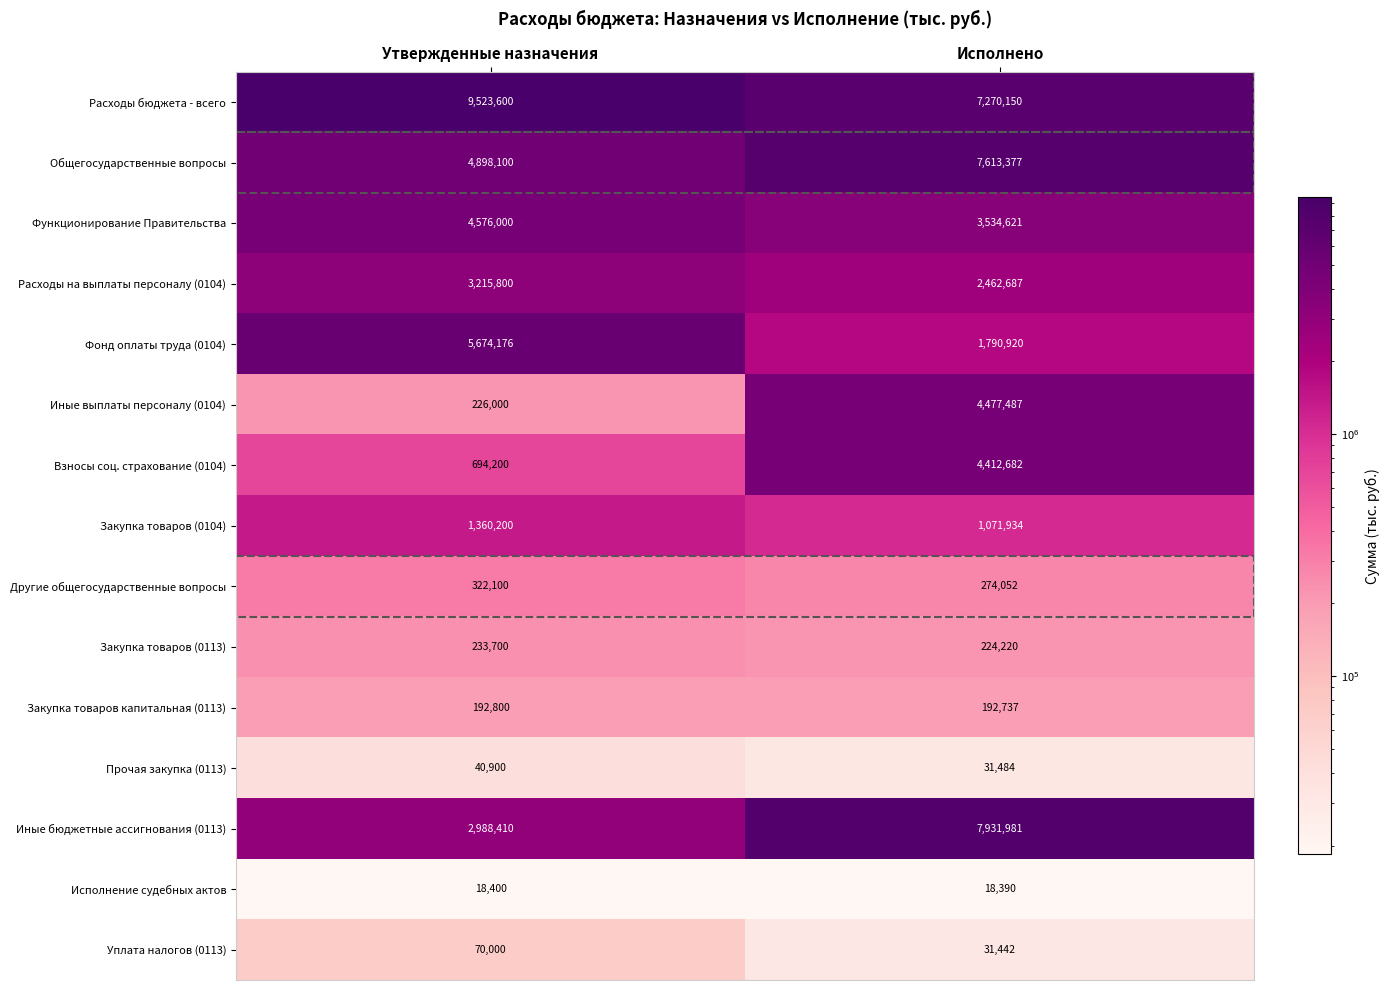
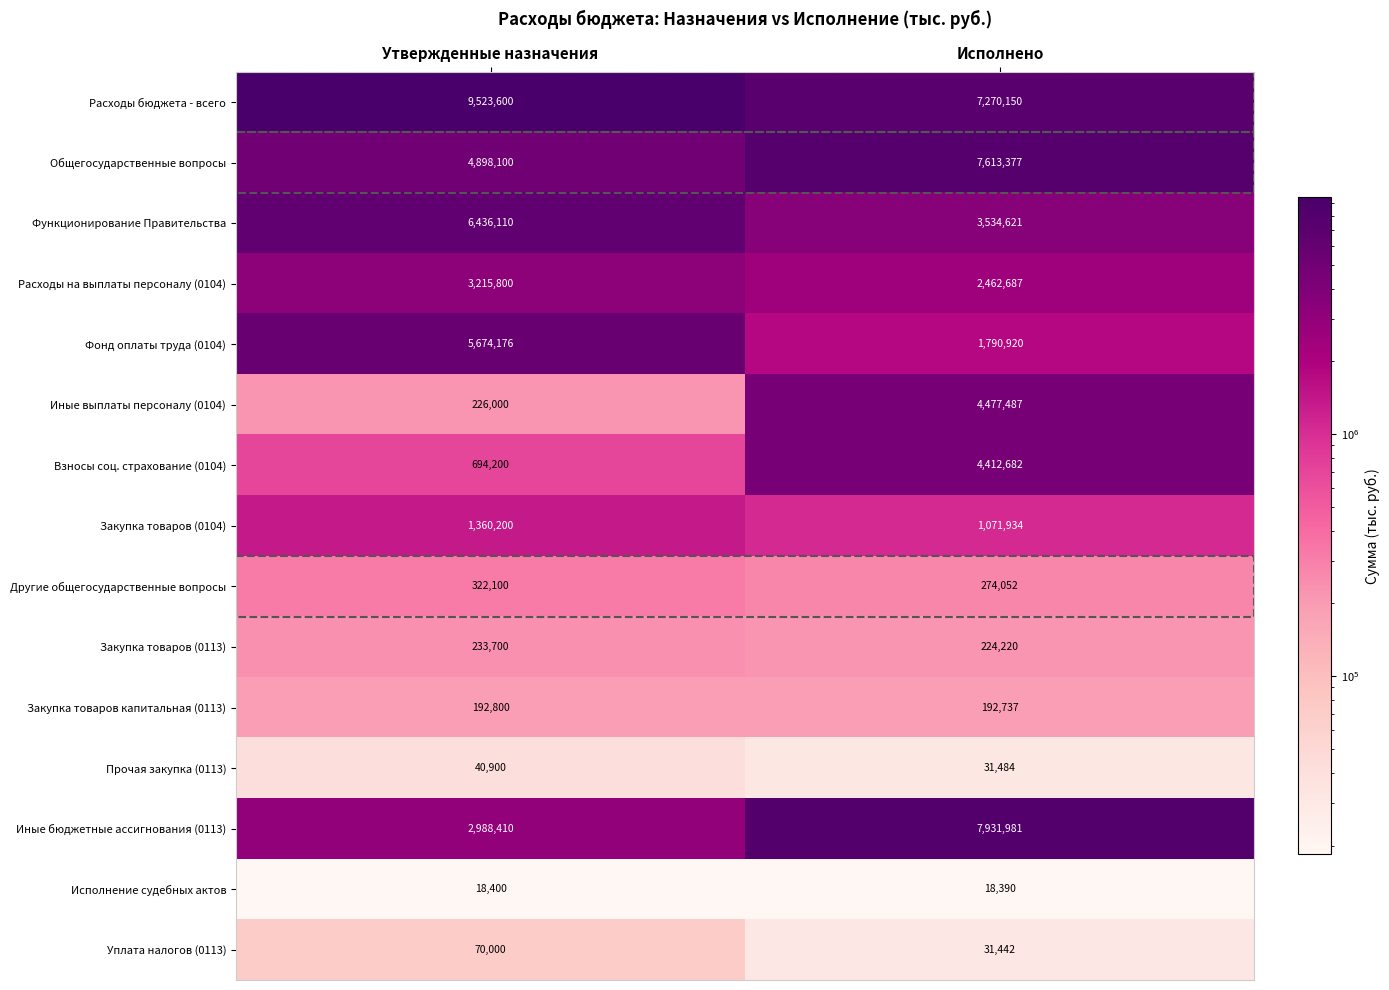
  {
    "Расходы бюджета - всего": {
      "Утвержденные назначения": "9,523,600",
      "Исполнено": "7,270,150"
    },
    "Общегосударственные вопросы": {
      "Утвержденные назначения": "4,898,100",
      "Исполнено": "7,613,377"
    },
    "Функционирование Правительства": {
-     "Утвержденные назначения": "4,576,000",
+     "Утвержденные назначения": "6,436,110",
      "Исполнено": "3,534,621"
    },
    "Расходы на выплаты персоналу (0104)": {
      "Утвержденные назначения": "3,215,800",
      "Исполнено": "2,462,687"
    },
    "Фонд оплаты труда (0104)": {
      "Утвержденные назначения": "5,674,176",
      "Исполнено": "1,790,920"
    },
    "Иные выплаты персоналу (0104)": {
      "Утвержденные назначения": "226,000",
      "Исполнено": "4,477,487"
    },
    "Взносы соц. страхование (0104)": {
      "Утвержденные назначения": "694,200",
      "Исполнено": "4,412,682"
    },
    "Закупка товаров (0104)": {
      "Утвержденные назначения": "1,360,200",
      "Исполнено": "1,071,934"
    },
    "Другие общегосударственные вопросы": {
      "Утвержденные назначения": "322,100",
      "Исполнено": "274,052"
    },
    "Закупка товаров (0113)": {
      "Утвержденные назначения": "233,700",
      "Исполнено": "224,220"
    },
    "Закупка товаров капитальная (0113)": {
      "Утвержденные назначения": "192,800",
      "Исполнено": "192,737"
    },
    "Прочая закупка (0113)": {
      "Утвержденные назначения": "40,900",
      "Исполнено": "31,484"
    },
    "Иные бюджетные ассигнования (0113)": {
      "Утвержденные назначения": "2,988,410",
      "Исполнено": "7,931,981"
    },
    "Исполнение судебных актов": {
      "Утвержденные назначения": "18,400",
      "Исполнено": "18,390"
    },
    "Уплата налогов (0113)": {
      "Утвержденные назначения": "70,000",
      "Исполнено": "31,442"
    }
  }
